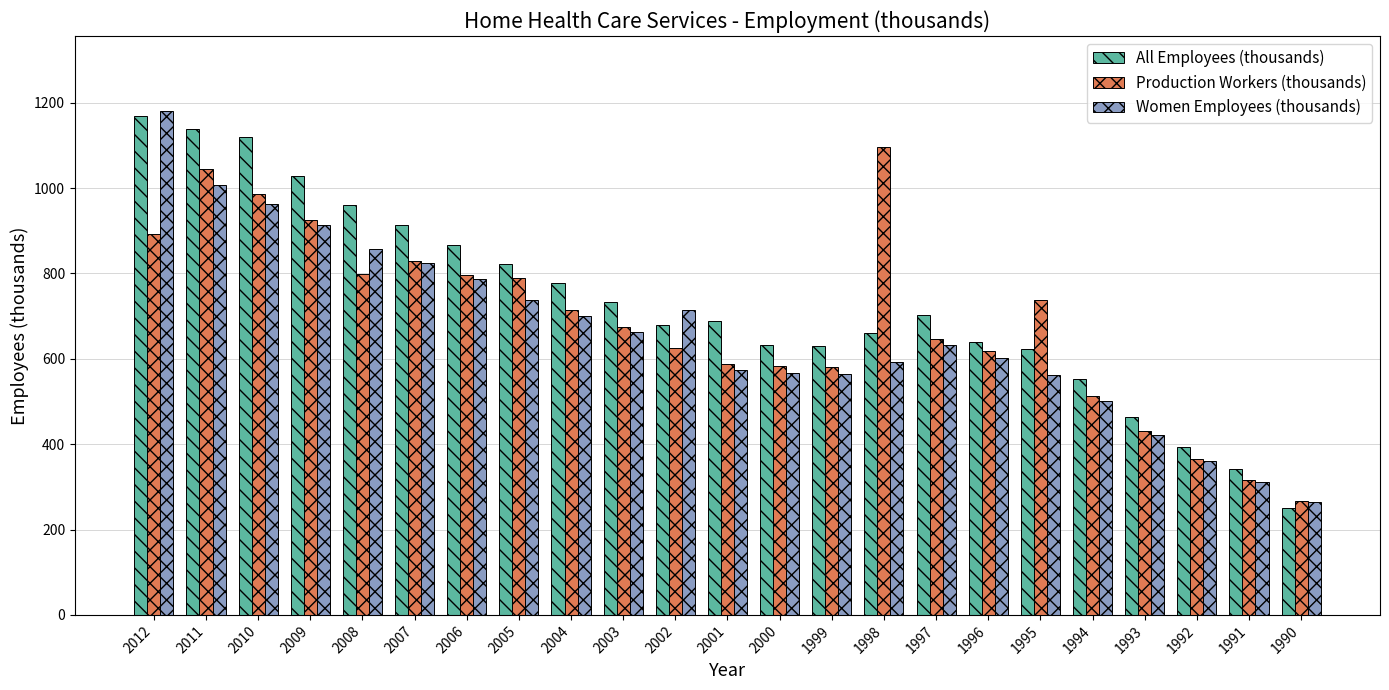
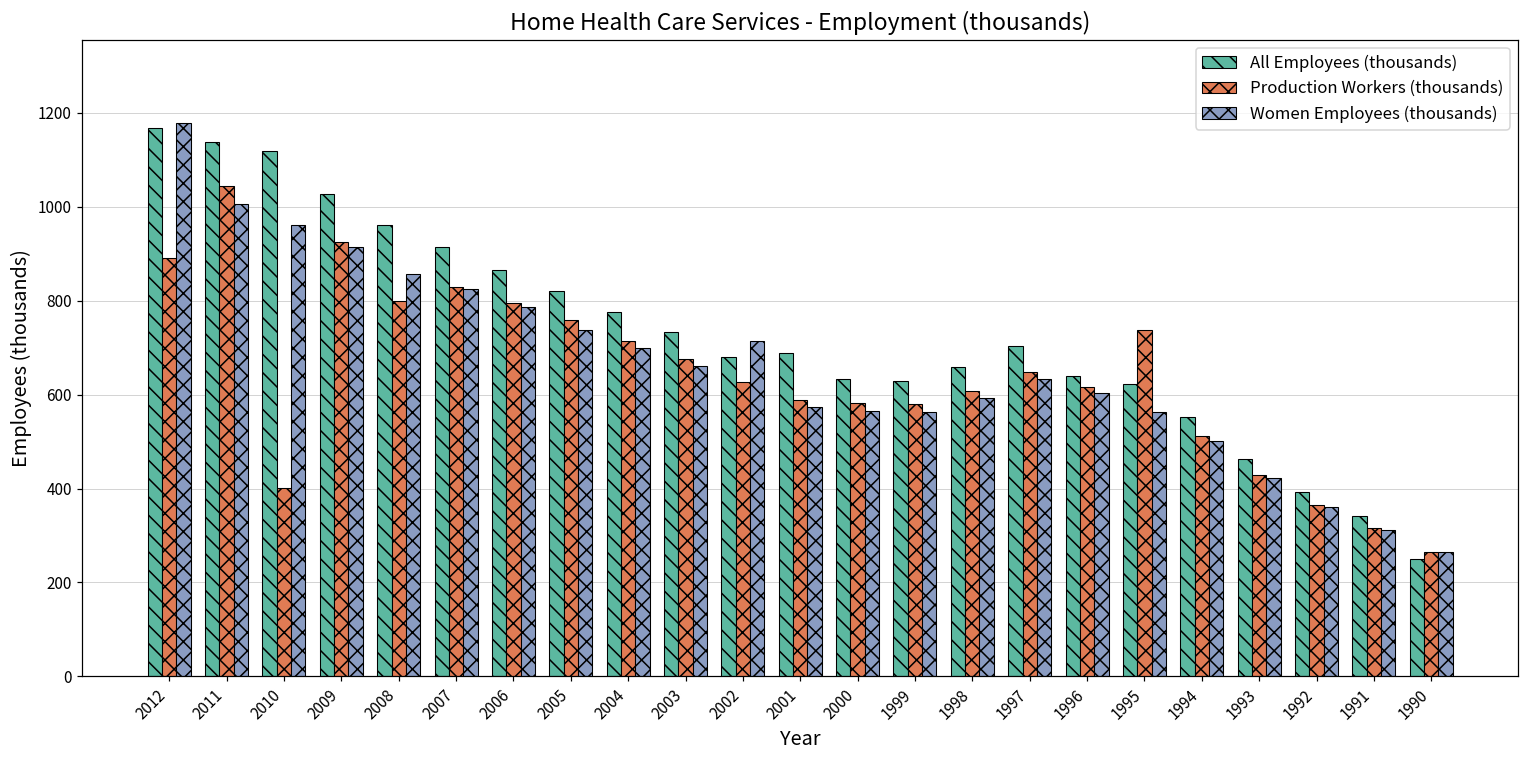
  {
    "All Employees (thousands)": {
      "2012": 1170,
      "2011": 1140,
      "2010": 1120,
      "2009": 1030,
      "2008": 960,
      "2007": 910,
      "2006": 870,
      "2005": 820,
      "2004": 780,
      "2003": 730,
      "2002": 680,
      "2001": 690,
      "2000": 630,
      "1999": 630,
      "1998": 660,
      "1997": 700,
      "1996": 640,
      "1995": 620,
      "1994": 550,
      "1993": 460,
      "1992": 390,
      "1991": 340,
      "1990": 250
    },
    "Production Workers (thousands)": {
      "2012": 890,
      "2011": 1040,
-     "2010": 990,
+     "2010": 400,
      "2009": 920,
      "2008": 800,
      "2007": 830,
      "2006": 800,
-     "2005": 790,
+     "2005": 760,
      "2004": 710,
      "2003": 680,
      "2002": 630,
      "2001": 590,
      "2000": 580,
      "1999": 580,
-     "1998": 1100,
+     "1998": 610,
      "1997": 650,
      "1996": 620,
      "1995": 740,
      "1994": 510,
      "1993": 430,
      "1992": 360,
      "1991": 320,
      "1990": 270
    },
    "Women Employees (thousands)": {
      "2012": 1180,
      "2011": 1010,
      "2010": 960,
      "2009": 910,
      "2008": 860,
      "2007": 830,
      "2006": 790,
      "2005": 740,
      "2004": 700,
      "2003": 660,
      "2002": 720,
      "2001": 570,
      "2000": 570,
      "1999": 560,
      "1998": 590,
      "1997": 630,
      "1996": 600,
      "1995": 560,
      "1994": 500,
      "1993": 420,
      "1992": 360,
      "1991": 310,
      "1990": 260
    }
  }
